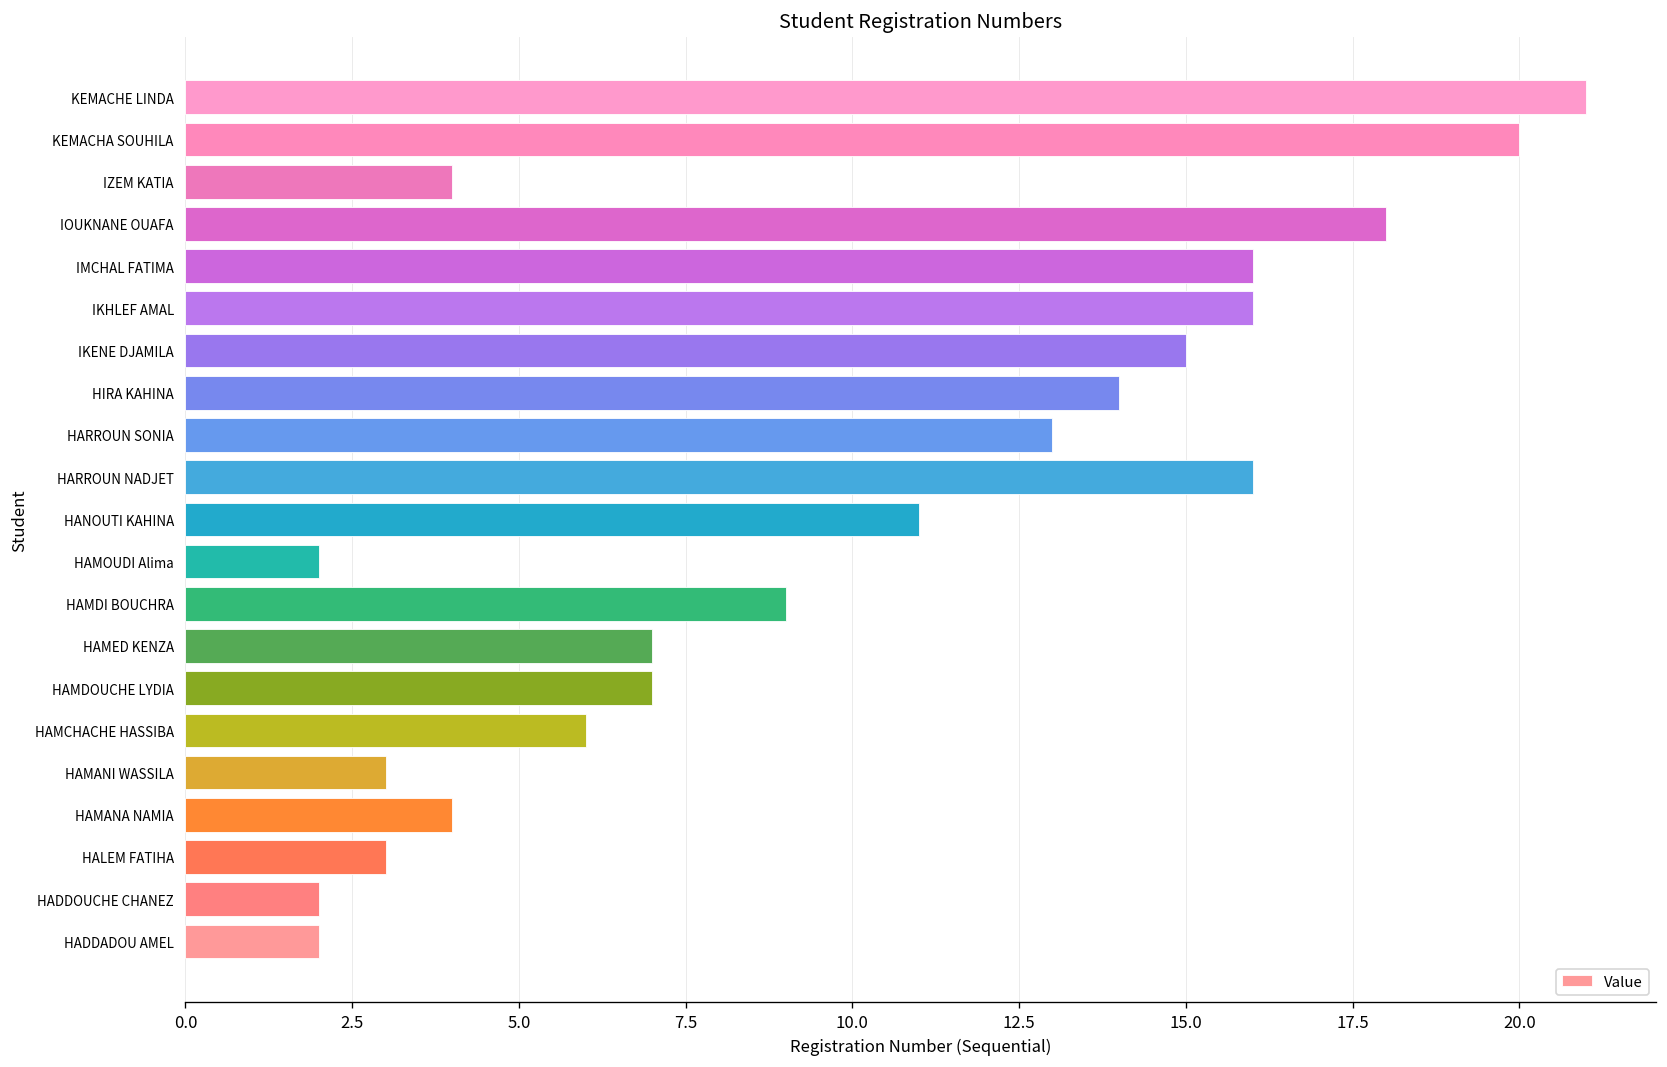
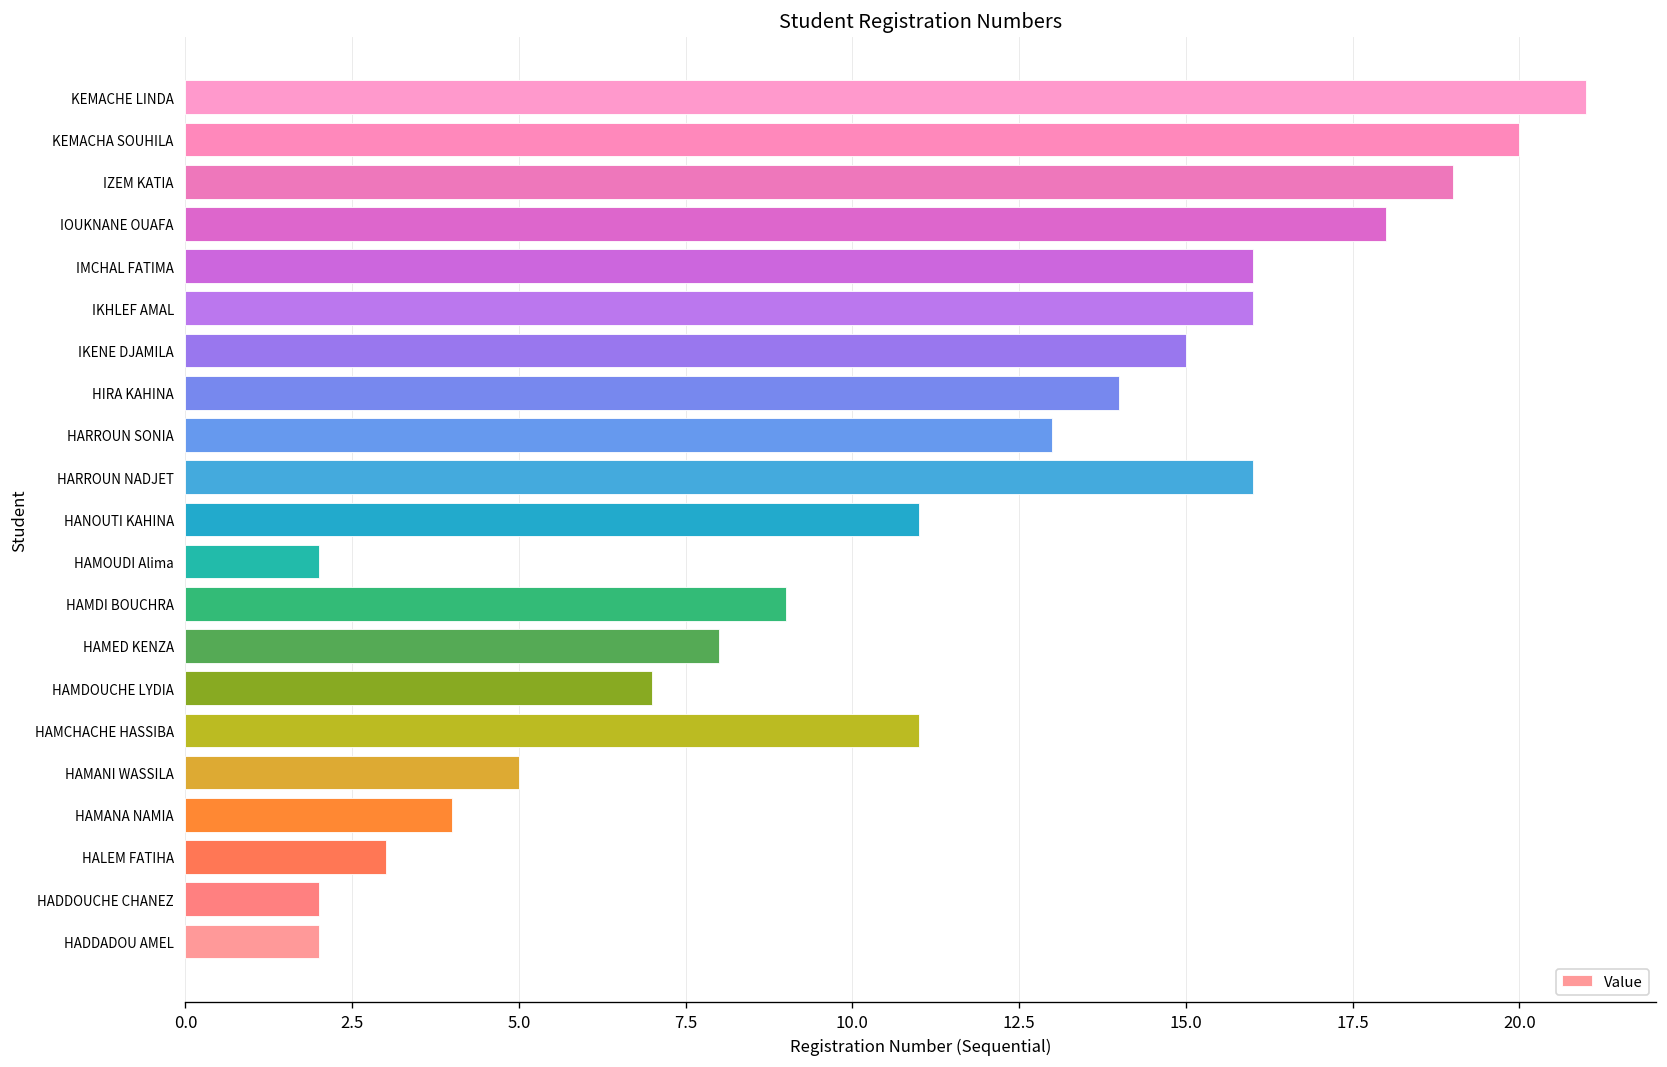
  {
    "KEMACHE LINDA": 21,
    "KEMACHA SOUHILA": 20,
-   "IZEM KATIA": 4,
+   "IZEM KATIA": 19,
    "IOUKNANE OUAFA": 18,
    "IMCHAL FATIMA": 16,
    "IKHLEF AMAL": 16,
    "IKENE DJAMILA": 15,
    "HIRA KAHINA": 14,
    "HARROUN SONIA": 13,
    "HARROUN NADJET": 16,
    "HANOUTI KAHINA": 11,
    "HAMOUDI Alima": 2,
    "HAMDI BOUCHRA": 9,
-   "HAMED KENZA": 7,
+   "HAMED KENZA": 8,
    "HAMDOUCHE LYDIA": 7,
-   "HAMCHACHE HASSIBA": 6,
-   "HAMANI WASSILA": 3,
+   "HAMCHACHE HASSIBA": 11,
+   "HAMANI WASSILA": 5,
    "HAMANA NAMIA": 4,
    "HALEM FATIHA": 3,
    "HADDOUCHE CHANEZ": 2,
    "HADDADOU AMEL": 2
  }
